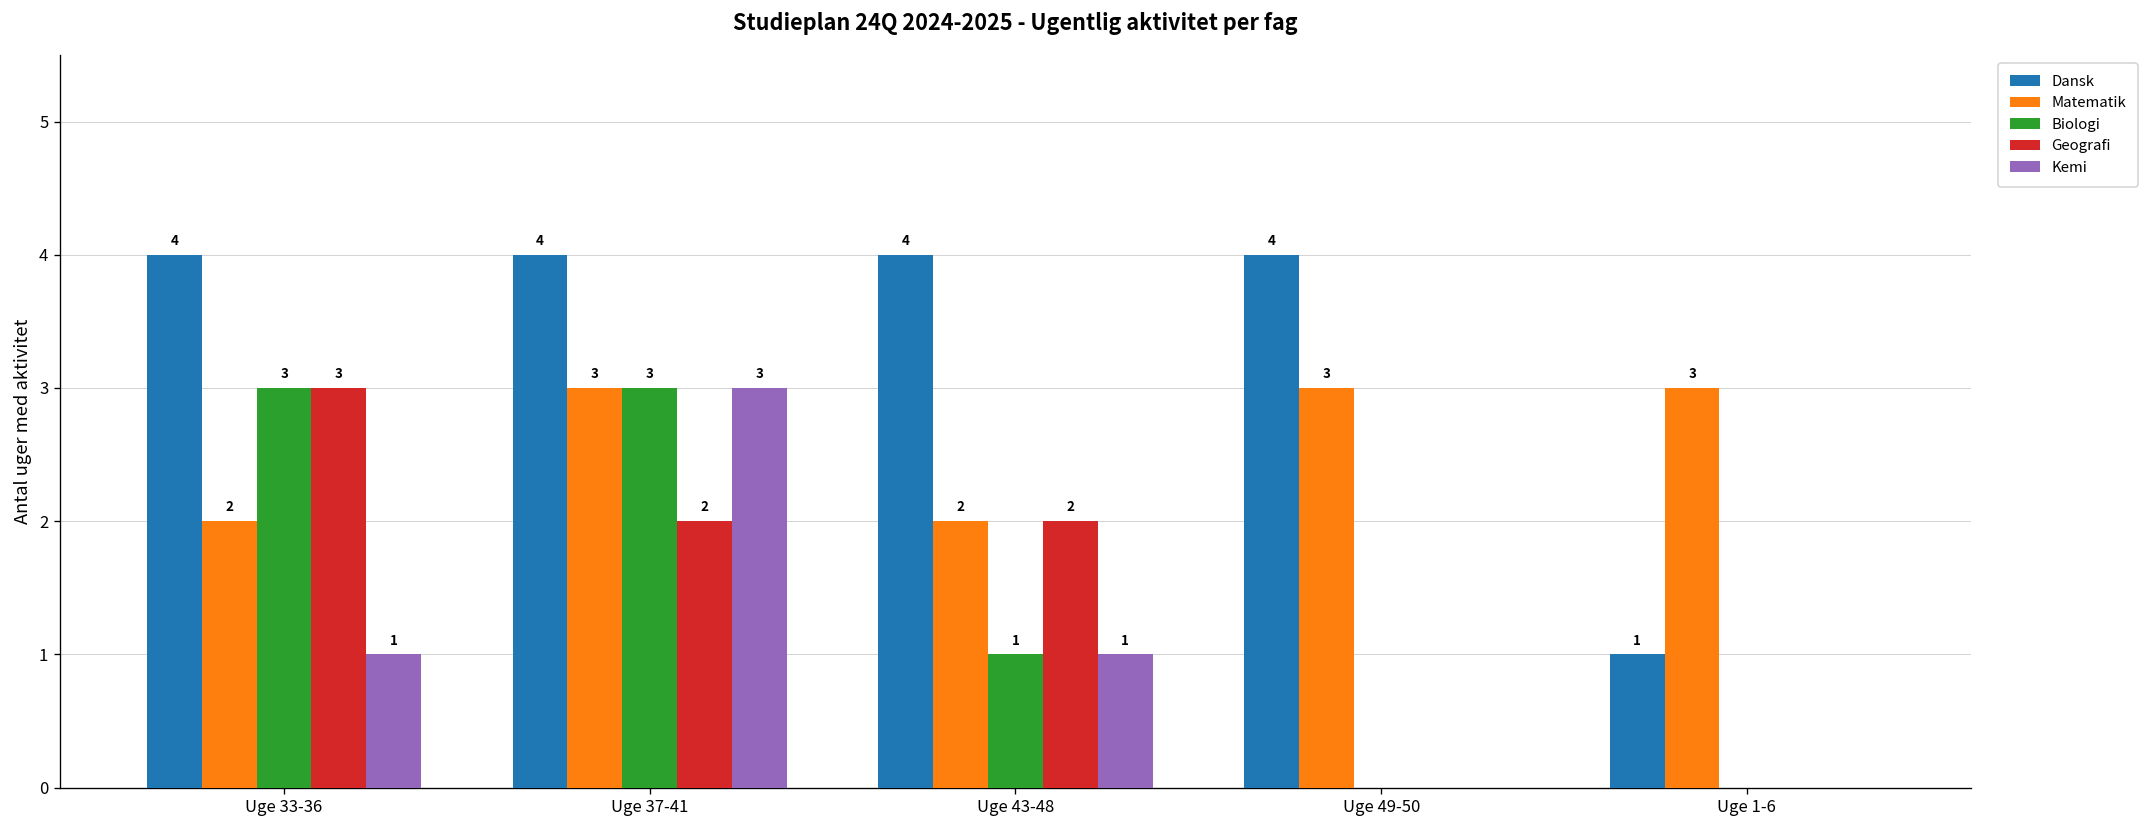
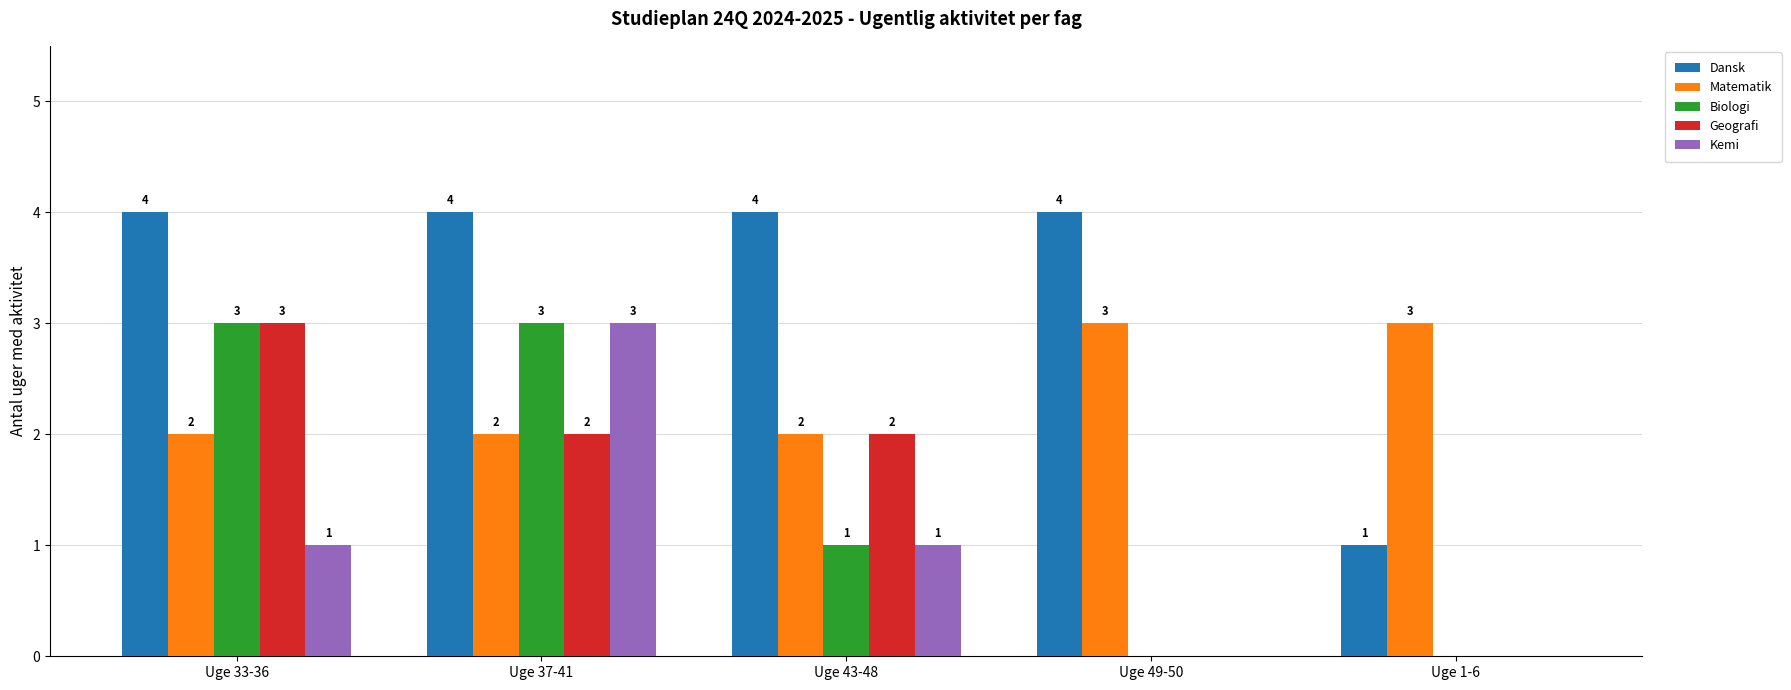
  {
    "Dansk": {
      "Uge 33-36": 4,
      "Uge 37-41": 4,
      "Uge 43-48": 4,
      "Uge 49-50": 4,
      "Uge 1-6": 1
    },
    "Matematik": {
      "Uge 33-36": 2,
-     "Uge 37-41": 3,
+     "Uge 37-41": 2,
      "Uge 43-48": 2,
      "Uge 49-50": 3,
      "Uge 1-6": 3
    },
    "Biologi": {
      "Uge 33-36": 3,
      "Uge 37-41": 3,
      "Uge 43-48": 1
    },
    "Geografi": {
      "Uge 33-36": 3,
      "Uge 37-41": 2,
      "Uge 43-48": 2
    },
    "Kemi": {
      "Uge 33-36": 1,
      "Uge 37-41": 3,
      "Uge 43-48": 1
    }
  }
